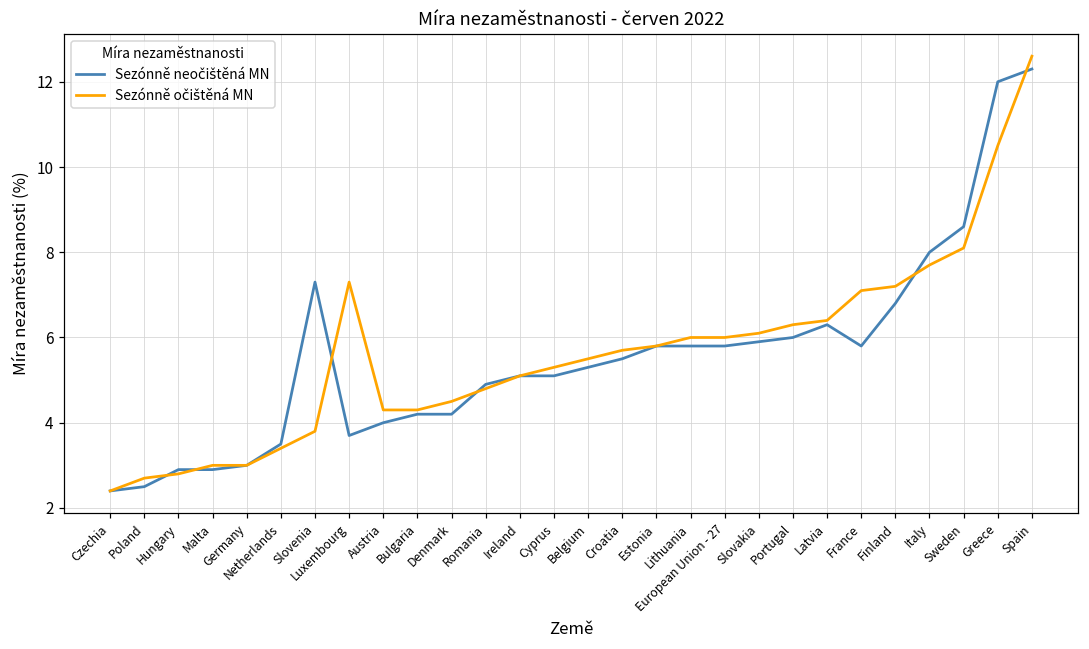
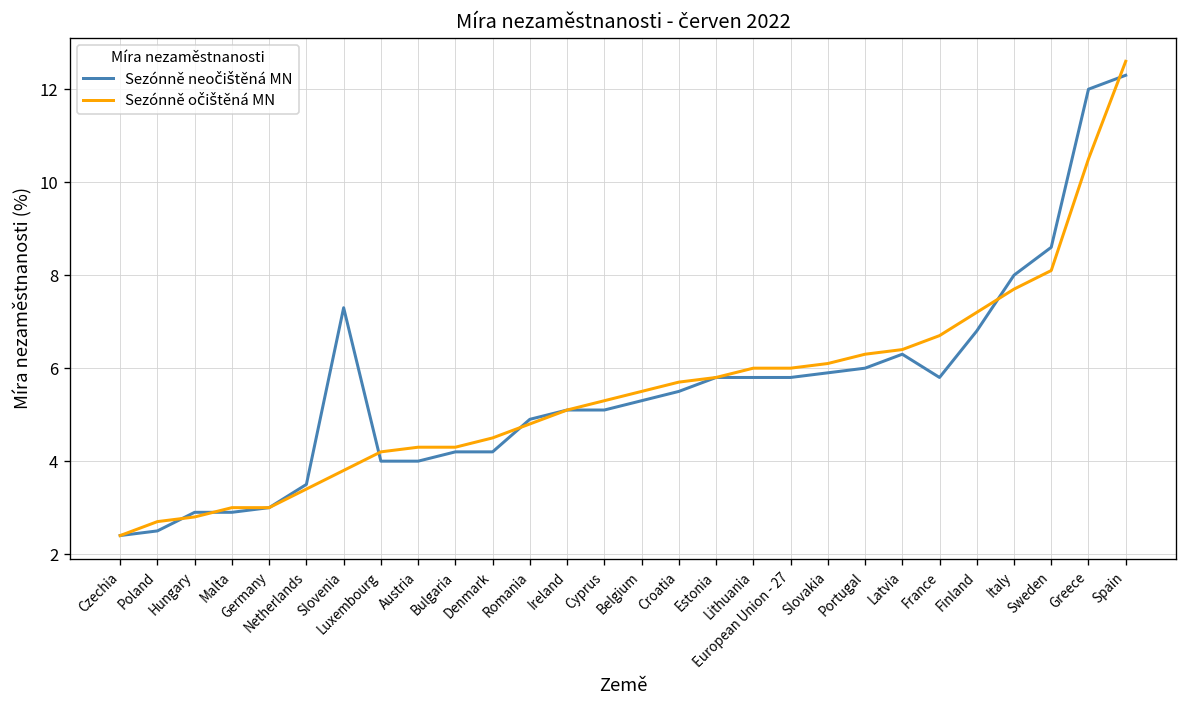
  {
    "Sezónně neočištěná MN": {
      "Poland": 2.5,
      "Hungary": 2.9,
      "Malta": 2.9,
      "Netherlands": 3.5,
      "Slovenia": 7.3,
-     "Luxembourg": 3.7,
+     "Luxembourg": 4.0,
      "Austria": 4.0,
      "Bulgaria": 4.2,
      "Denmark": 4.2,
      "Romania": 4.9,
      "Cyprus": 5.1,
      "Belgium": 5.3,
      "Croatia": 5.5,
      "Lithuania": 5.8,
      "European Union - 27": 5.8,
      "Slovakia": 5.9,
      "Portugal": 6.0,
      "Latvia": 6.3,
      "France": 5.8,
      "Finland": 6.8,
      "Italy": 8.0,
      "Sweden": 8.6,
      "Greece": 12.0,
      "Spain": 12.3
    },
    "Sezónně očištěná MN": {
      "Poland": 2.7,
      "Hungary": 2.8,
      "Malta": 3.0,
      "Netherlands": 3.4,
      "Slovenia": 3.8,
-     "Luxembourg": 7.3,
+     "Luxembourg": 4.2,
      "Austria": 4.3,
      "Bulgaria": 4.3,
      "Denmark": 4.5,
      "Romania": 4.8,
      "Cyprus": 5.3,
      "Belgium": 5.5,
      "Croatia": 5.7,
      "Lithuania": 6.0,
      "European Union - 27": 6.0,
      "Slovakia": 6.1,
      "Portugal": 6.3,
      "Latvia": 6.4,
-     "France": 7.1,
+     "France": 6.7,
      "Finland": 7.2,
      "Italy": 7.7,
      "Sweden": 8.1,
      "Greece": 10.5,
      "Spain": 12.6
    }
  }
